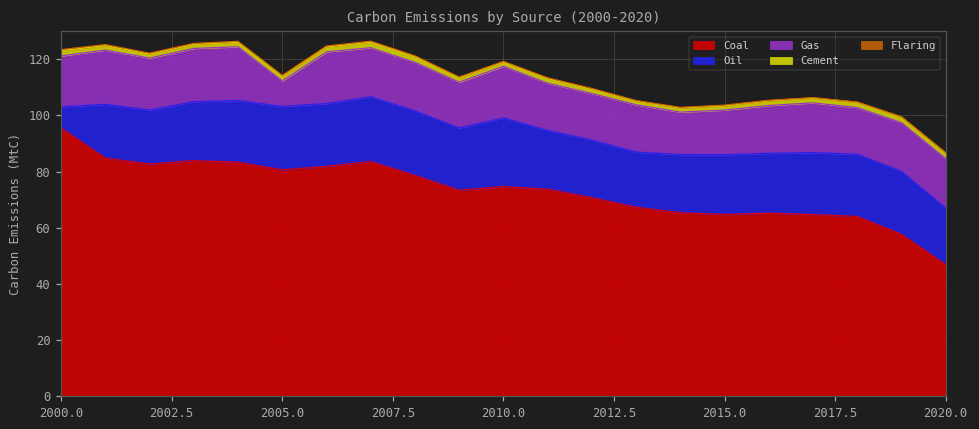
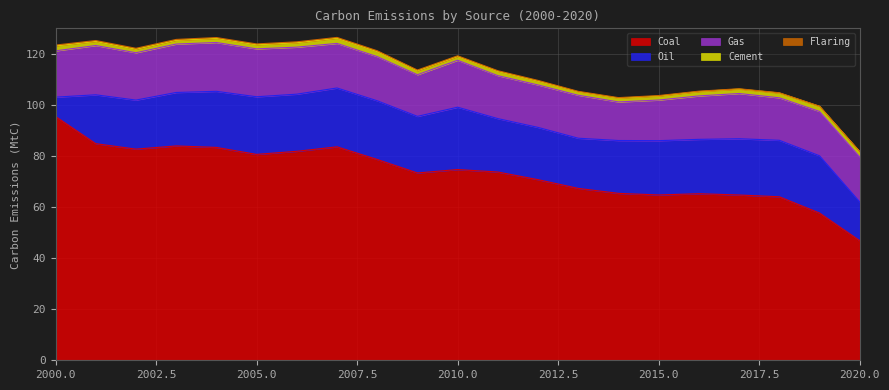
  {
    "Coal": {
      "2000.0": 95,
      "2005.0": 81,
      "2010.0": 75,
      "2015.0": 65,
      "2020.0": 47
    },
    "Oil": {
      "2000.0": 8,
      "2005.0": 23,
      "2010.0": 24,
      "2015.0": 21,
-     "2020.0": 20
+     "2020.0": 15
    },
    "Gas": {
      "2000.0": 18,
-     "2005.0": 9,
+     "2005.0": 19,
      "2010.0": 18,
      "2015.0": 16,
      "2020.0": 18
    }
  }
